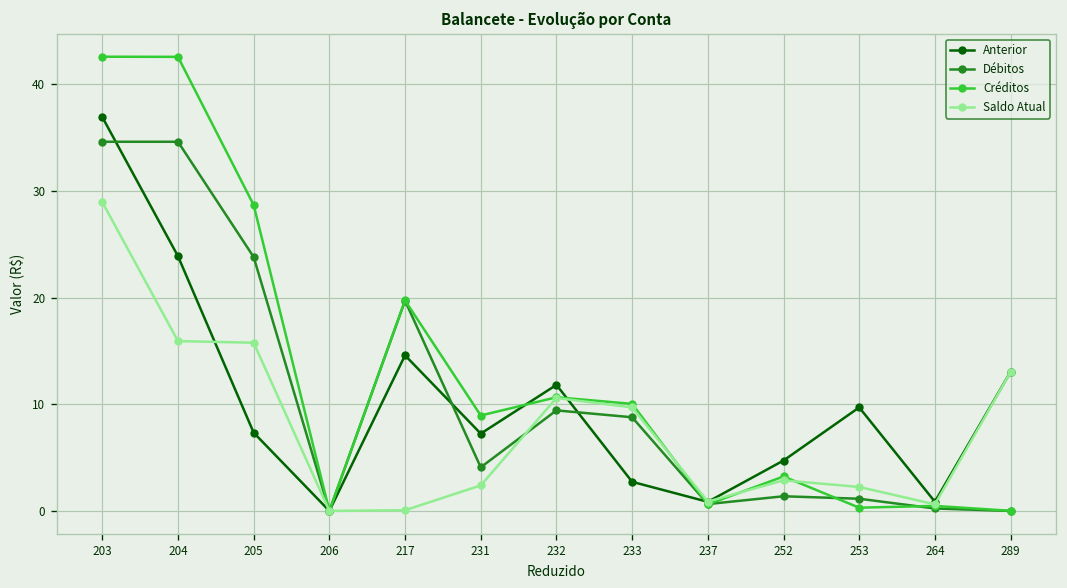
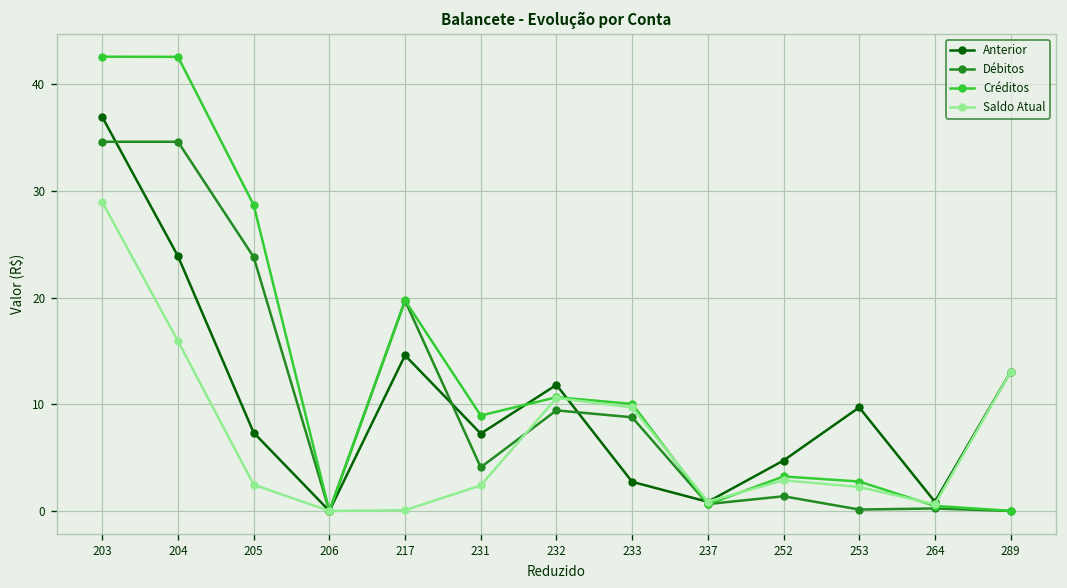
  {
    "Anterior": {
      "203": 37,
      "204": 24,
      "205": 7,
      "217": 15,
      "231": 7,
      "232": 12,
      "233": 3,
      "252": 5,
      "253": 10
    },
    "Débitos": {
      "203": 35,
      "204": 35,
      "205": 24,
      "231": 4,
      "232": 9,
      "233": 9,
      "252": 1,
-     "253": 1
+     "253": 0
    },
    "Créditos": {
      "203": 43,
      "204": 43,
      "205": 29,
      "231": 9,
      "233": 10,
      "252": 3,
-     "253": 0
+     "253": 3
    },
    "Saldo Atual": {
      "203": 29,
      "204": 16,
-     "205": 16,
+     "205": 2,
      "217": 0,
      "231": 2,
      "233": 10,
      "252": 3,
      "253": 2
    }
  }
